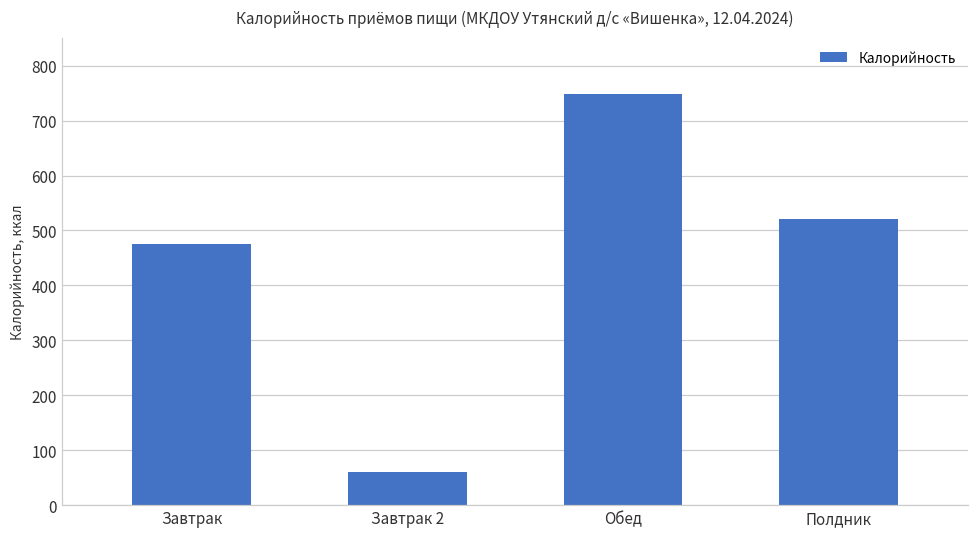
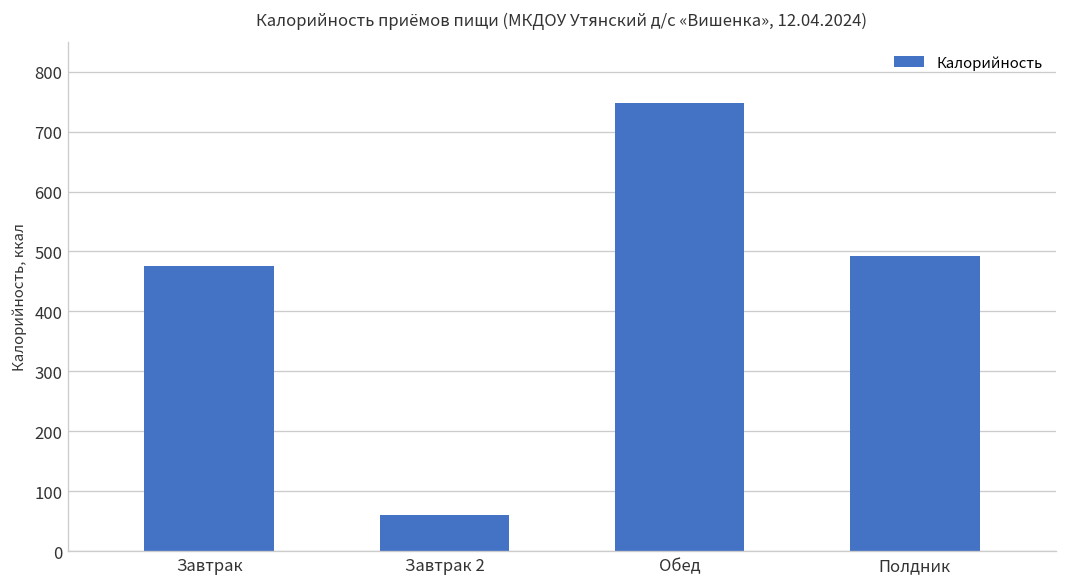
  {
    "Завтрак": 480,
    "Завтрак 2": 60,
    "Обед": 750,
-   "Полдник": 520
+   "Полдник": 490
  }
